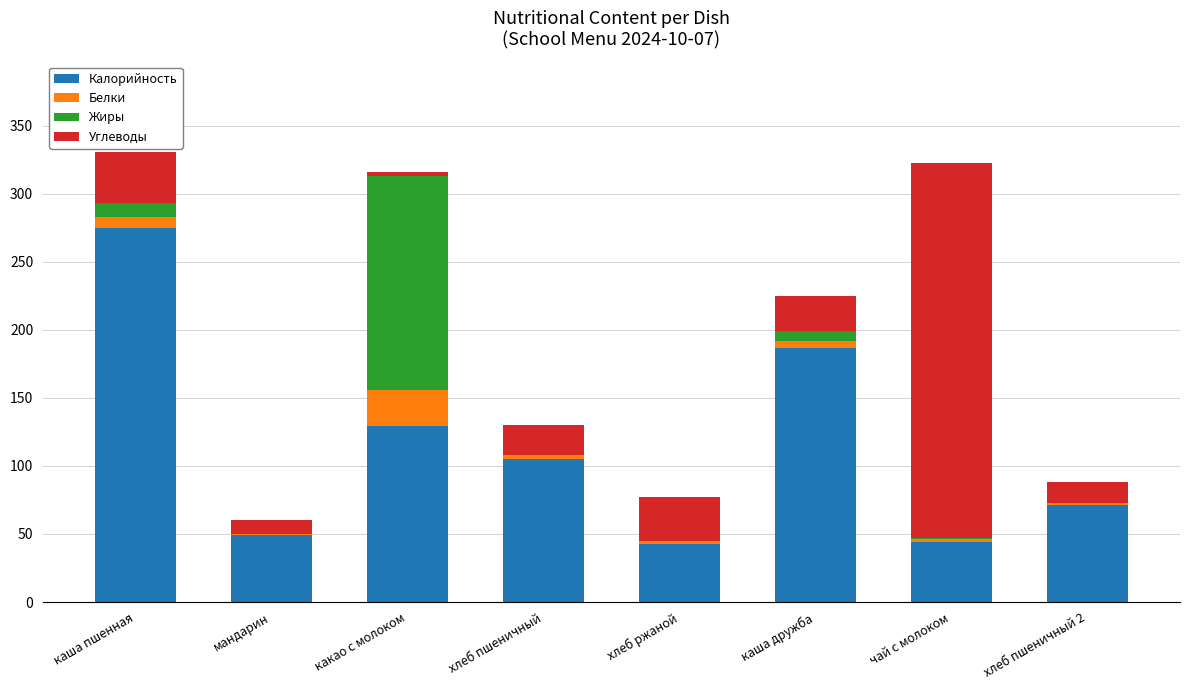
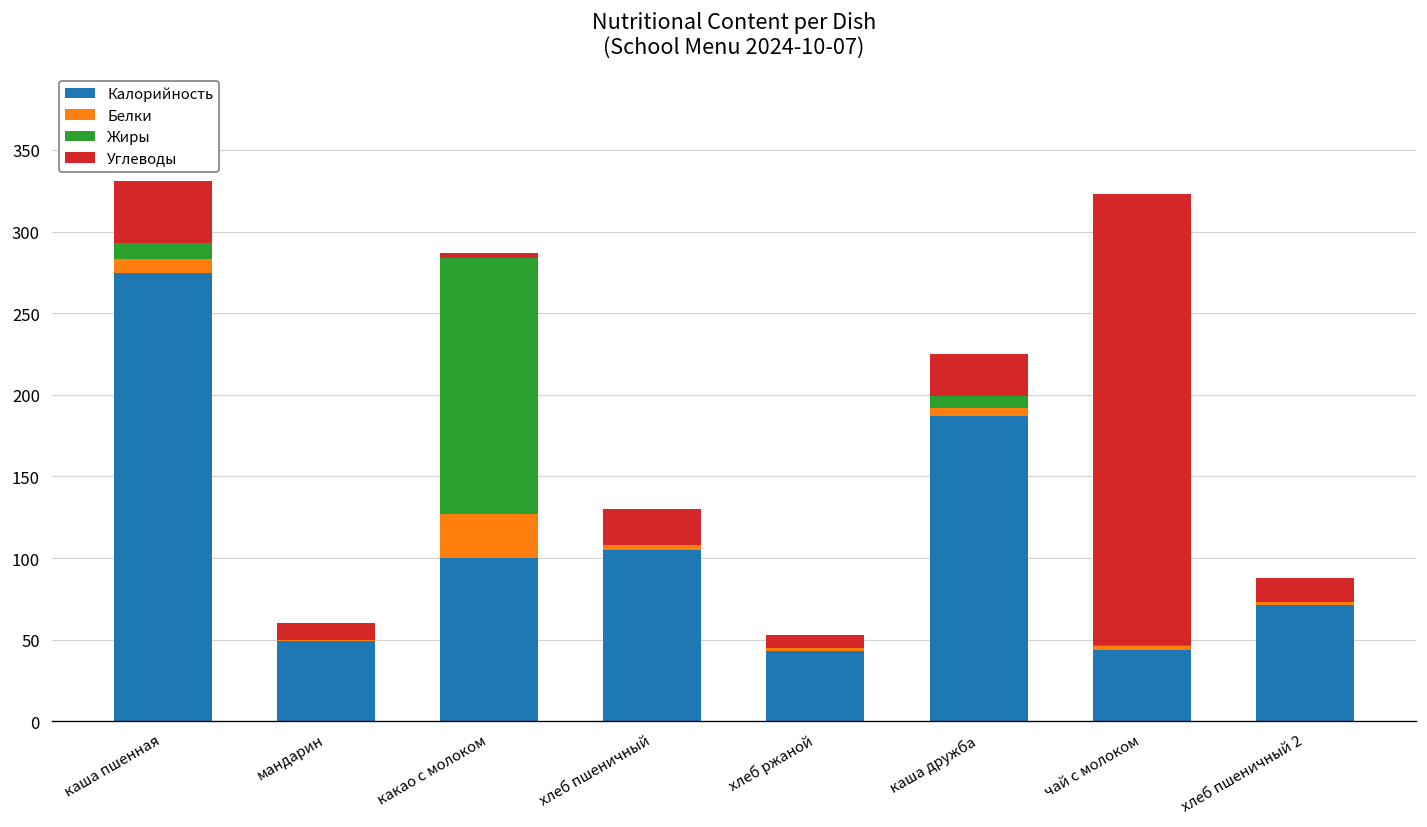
  {
    "Калорийность": {
      "каша пшенная": 275,
      "мандарин": 49,
-     "какао с молоком": 129,
+     "какао с молоком": 100,
      "хлеб пшеничный": 105,
      "хлеб ржаной": 43,
      "каша дружба": 187,
      "чай с молоком": 44,
      "хлеб пшеничный 2": 71
    },
    "Белки": {
      "каша пшенная": 8,
      "какао с молоком": 27,
      "хлеб пшеничный": 3,
      "хлеб ржаной": 2,
      "каша дружба": 5,
      "чай с молоком": 2,
      "хлеб пшеничный 2": 2
    },
    "Жиры": {
      "каша пшенная": 10,
      "мандарин": 0,
      "какао с молоком": 157,
      "хлеб пшеничный": 0,
      "хлеб ржаной": 0,
      "каша дружба": 7,
      "хлеб пшеничный 2": 0
    },
    "Углеводы": {
      "каша пшенная": 38,
      "мандарин": 10,
      "какао с молоком": 3,
      "хлеб пшеничный": 22,
-     "хлеб ржаной": 32,
+     "хлеб ржаной": 8,
      "каша дружба": 26,
      "чай с молоком": 276,
      "хлеб пшеничный 2": 15
    }
  }
